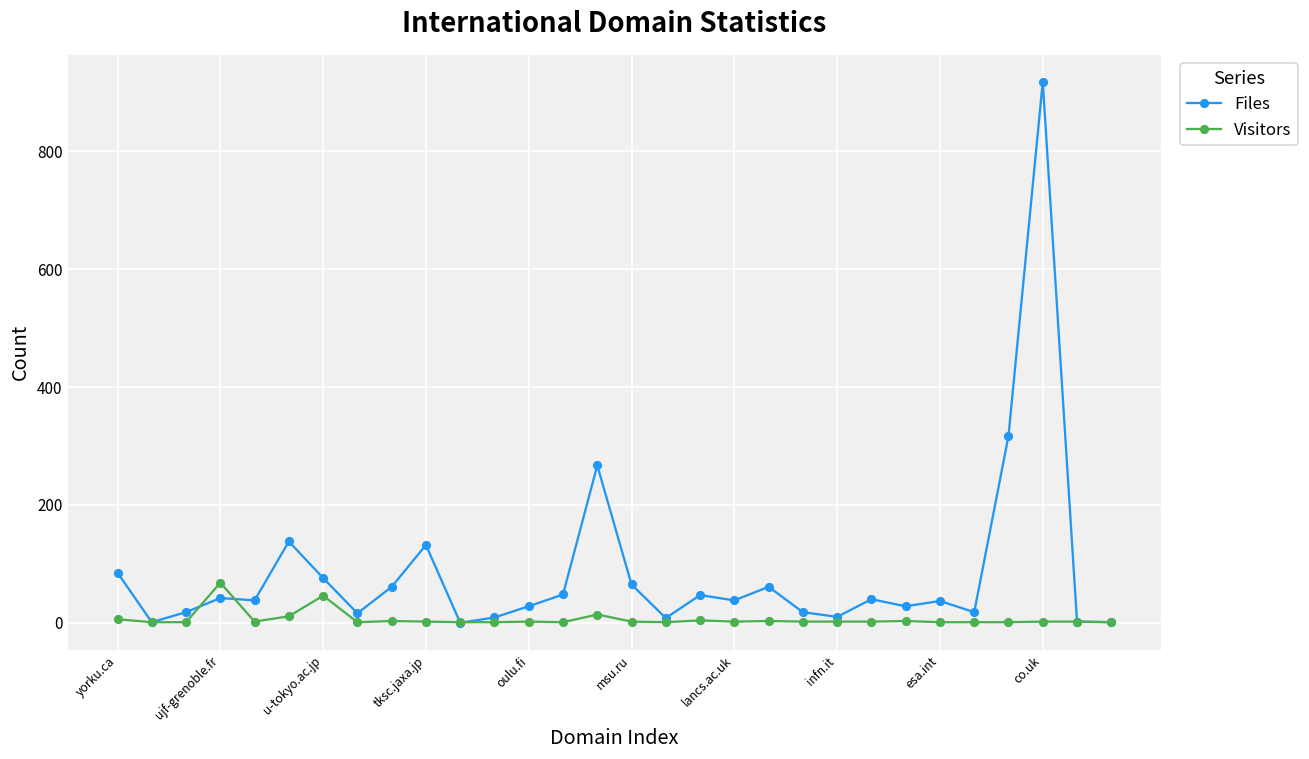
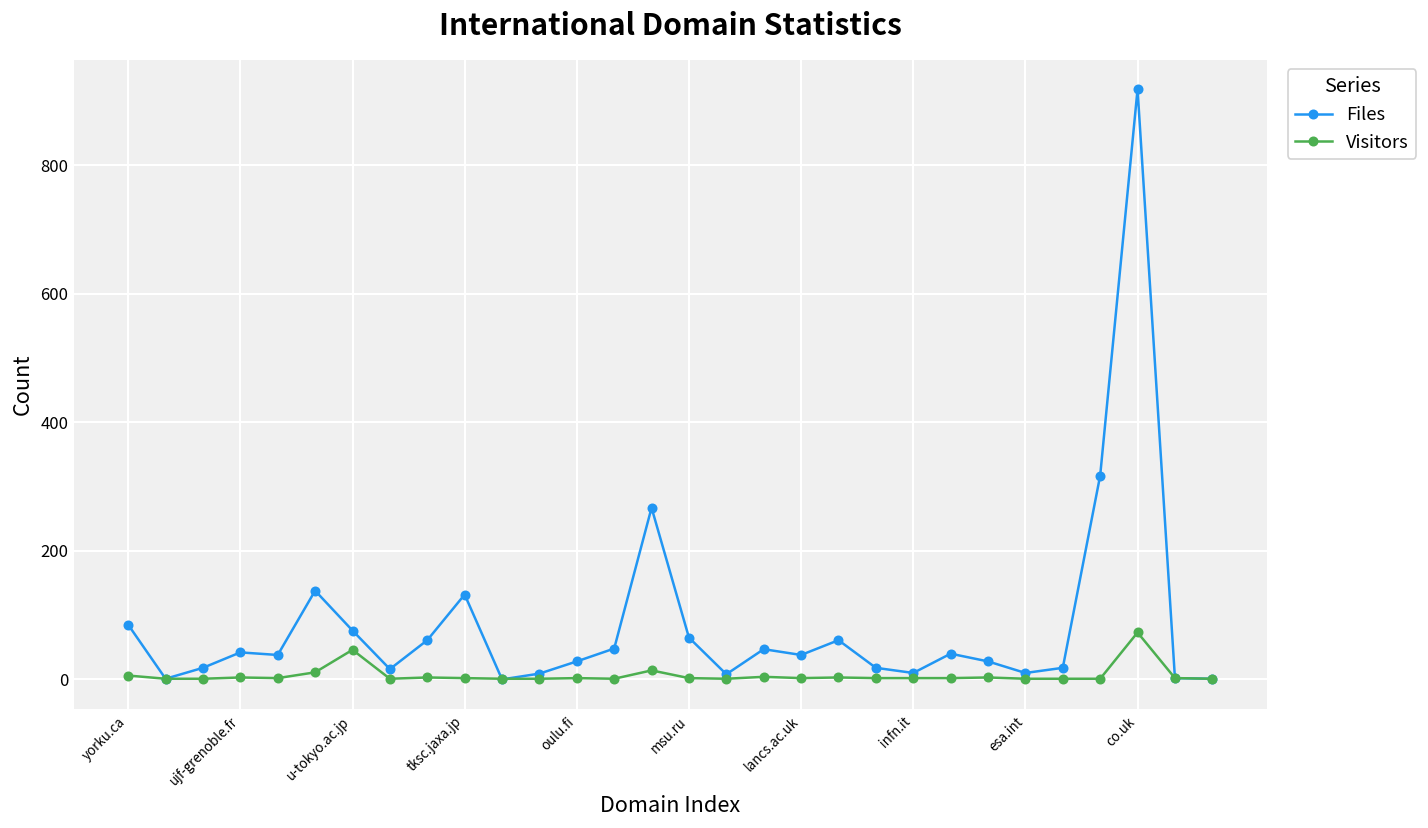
  {
    "Files": {
      "yorku.ca": 90,
      "ujf-grenoble.fr": 40,
      "u-tokyo.ac.jp": 80,
      "tksc.jaxa.jp": 130,
      "oulu.fi": 30,
      "msu.ru": 70,
      "lancs.ac.uk": 40,
      "infn.it": 10,
-     "esa.int": 40,
+     "esa.int": 10,
      "co.uk": 920
    },
    "Visitors": {
      "yorku.ca": 10,
-     "ujf-grenoble.fr": 70,
+     "ujf-grenoble.fr": 0,
      "u-tokyo.ac.jp": 50,
      "tksc.jaxa.jp": 0,
      "oulu.fi": 0,
      "msu.ru": 0,
      "lancs.ac.uk": 0,
      "infn.it": 0,
      "esa.int": 0,
-     "co.uk": 0
+     "co.uk": 70
    }
  }
